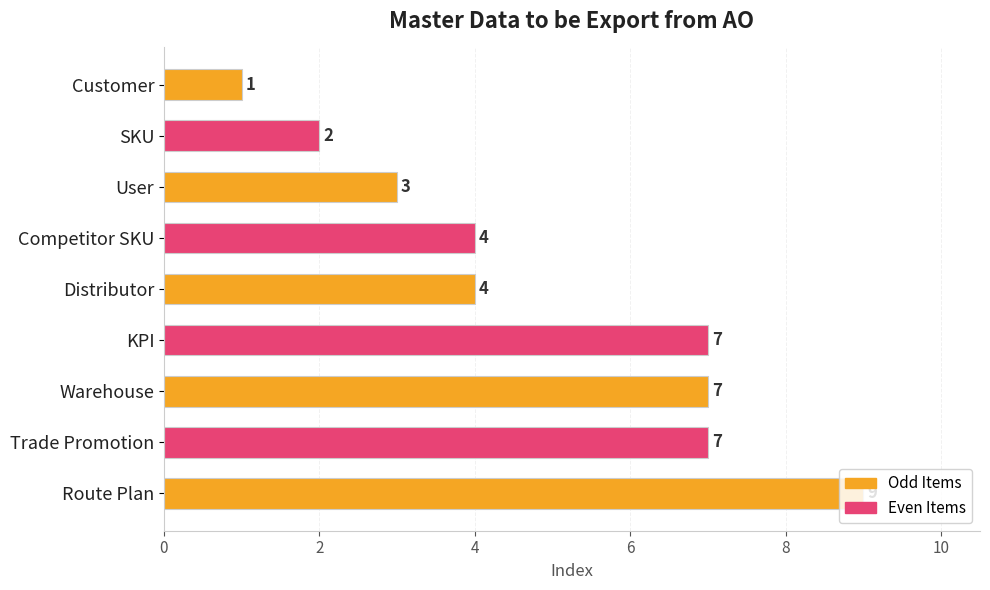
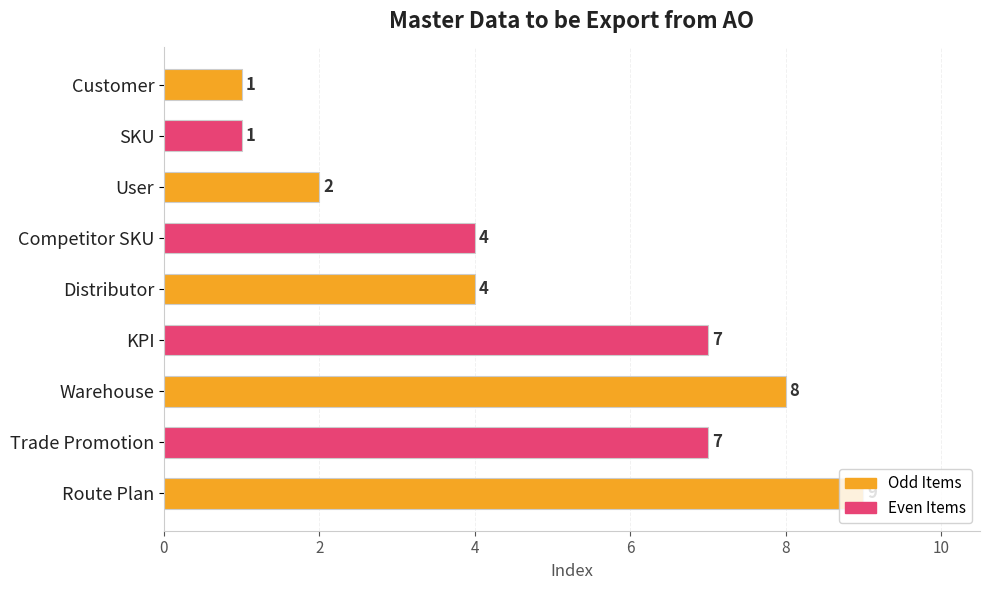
  {
    "Customer": 1,
-   "SKU": 2,
-   "User": 3,
+   "SKU": 1,
+   "User": 2,
    "Competitor SKU": 4,
    "Distributor": 4,
    "KPI": 7,
-   "Warehouse": 7,
+   "Warehouse": 8,
    "Trade Promotion": 7
  }
